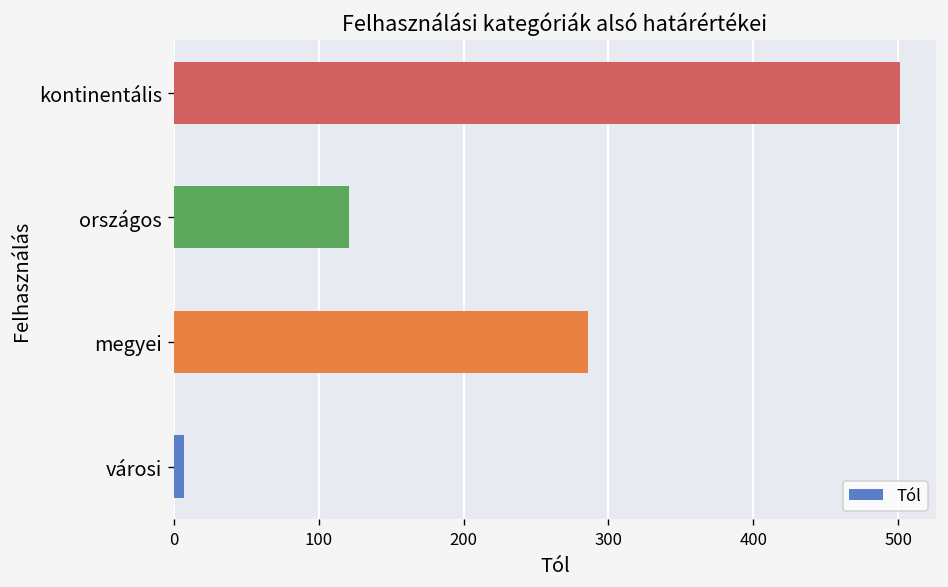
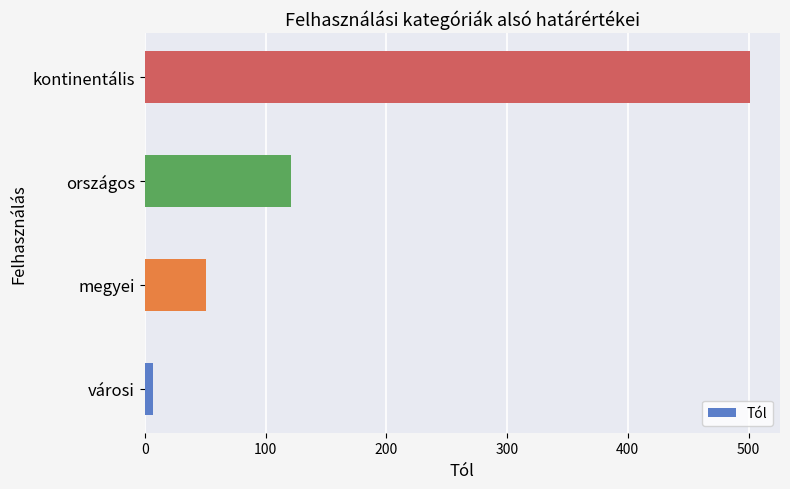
  {
    "kontinentális": 501,
    "országos": 121,
-   "megyei": 286,
+   "megyei": 51,
    "városi": 7
  }
